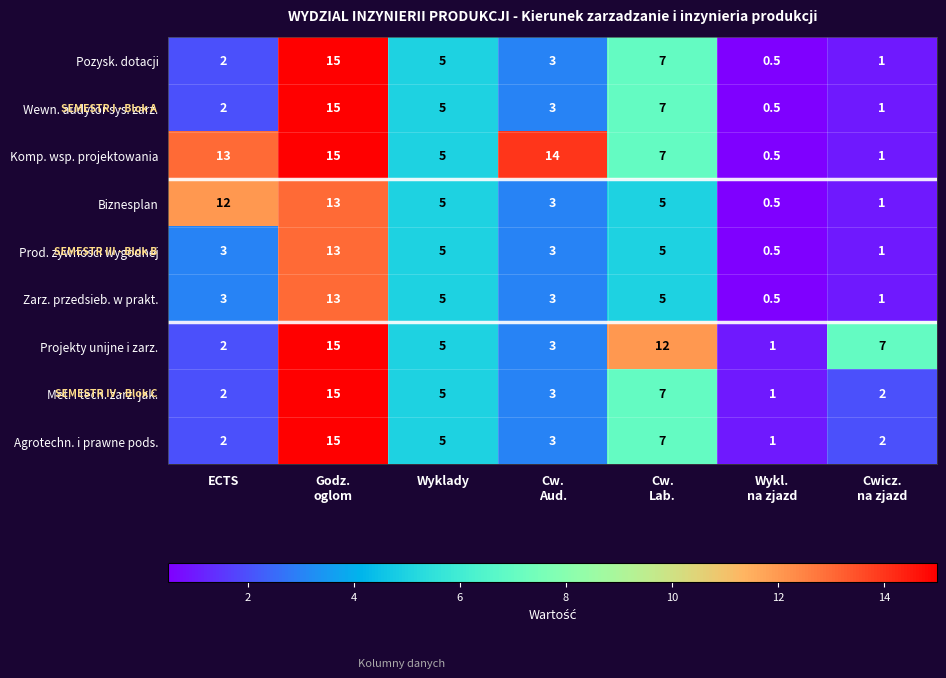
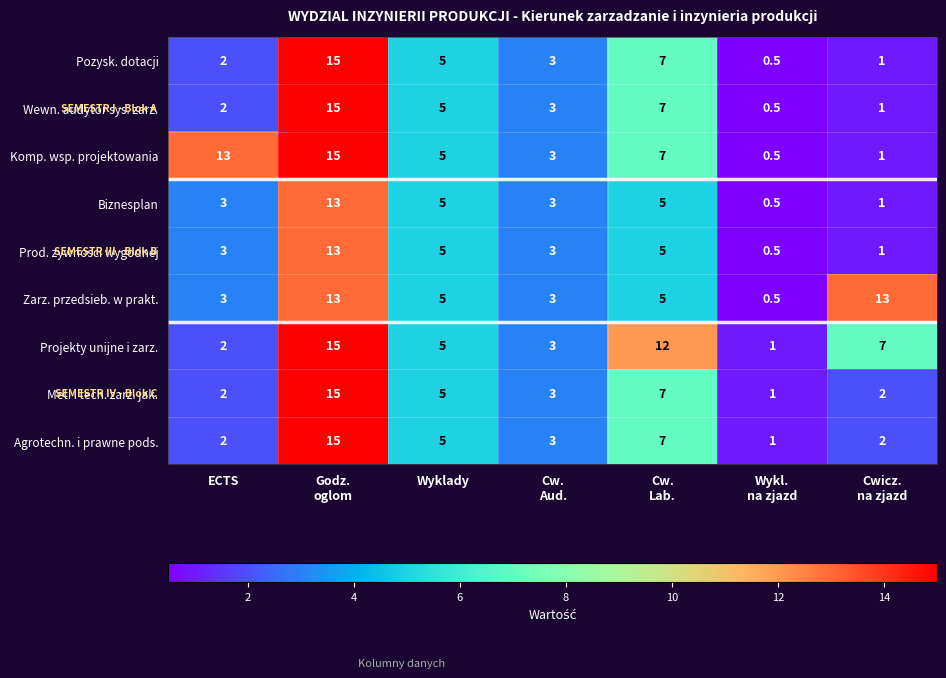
  {
    "Pozysk. dotacji": {
      "ECTS": 2,
      "Godz. oglom": 15,
      "Wyklady": 5,
      "Cw. Aud.": 3,
      "Cw. Lab.": 7,
      "Wykl. na zjazd": 0.5,
      "Cwicz. na zjazd": 1
    },
    "Wewn. audytor sys. zarz.": {
      "ECTS": 2,
      "Godz. oglom": 15,
      "Wyklady": 5,
      "Cw. Aud.": 3,
      "Cw. Lab.": 7,
      "Wykl. na zjazd": 0.5,
      "Cwicz. na zjazd": 1
    },
    "Komp. wsp. projektowania": {
      "ECTS": 13,
      "Godz. oglom": 15,
      "Wyklady": 5,
-     "Cw. Aud.": 14,
+     "Cw. Aud.": 3,
      "Cw. Lab.": 7,
      "Wykl. na zjazd": 0.5,
      "Cwicz. na zjazd": 1
    },
    "Biznesplan": {
-     "ECTS": 12,
+     "ECTS": 3,
      "Godz. oglom": 13,
      "Wyklady": 5,
      "Cw. Aud.": 3,
      "Cw. Lab.": 5,
      "Wykl. na zjazd": 0.5,
      "Cwicz. na zjazd": 1
    },
    "Prod. zywnosci wygodnej": {
      "ECTS": 3,
      "Godz. oglom": 13,
      "Wyklady": 5,
      "Cw. Aud.": 3,
      "Cw. Lab.": 5,
      "Wykl. na zjazd": 0.5,
      "Cwicz. na zjazd": 1
    },
    "Zarz. przedsieb. w prakt.": {
      "ECTS": 3,
      "Godz. oglom": 13,
      "Wyklady": 5,
      "Cw. Aud.": 3,
      "Cw. Lab.": 5,
      "Wykl. na zjazd": 0.5,
-     "Cwicz. na zjazd": 1
+     "Cwicz. na zjazd": 13
    },
    "Projekty unijne i zarz.": {
      "ECTS": 2,
      "Godz. oglom": 15,
      "Wyklady": 5,
      "Cw. Aud.": 3,
      "Cw. Lab.": 12,
      "Wykl. na zjazd": 1,
      "Cwicz. na zjazd": 7
    },
    "Met. i tech. zarz. jak.": {
      "ECTS": 2,
      "Godz. oglom": 15,
      "Wyklady": 5,
      "Cw. Aud.": 3,
      "Cw. Lab.": 7,
      "Wykl. na zjazd": 1,
      "Cwicz. na zjazd": 2
    },
    "Agrotechn. i prawne pods.": {
      "ECTS": 2,
      "Godz. oglom": 15,
      "Wyklady": 5,
      "Cw. Aud.": 3,
      "Cw. Lab.": 7,
      "Wykl. na zjazd": 1,
      "Cwicz. na zjazd": 2
    }
  }
